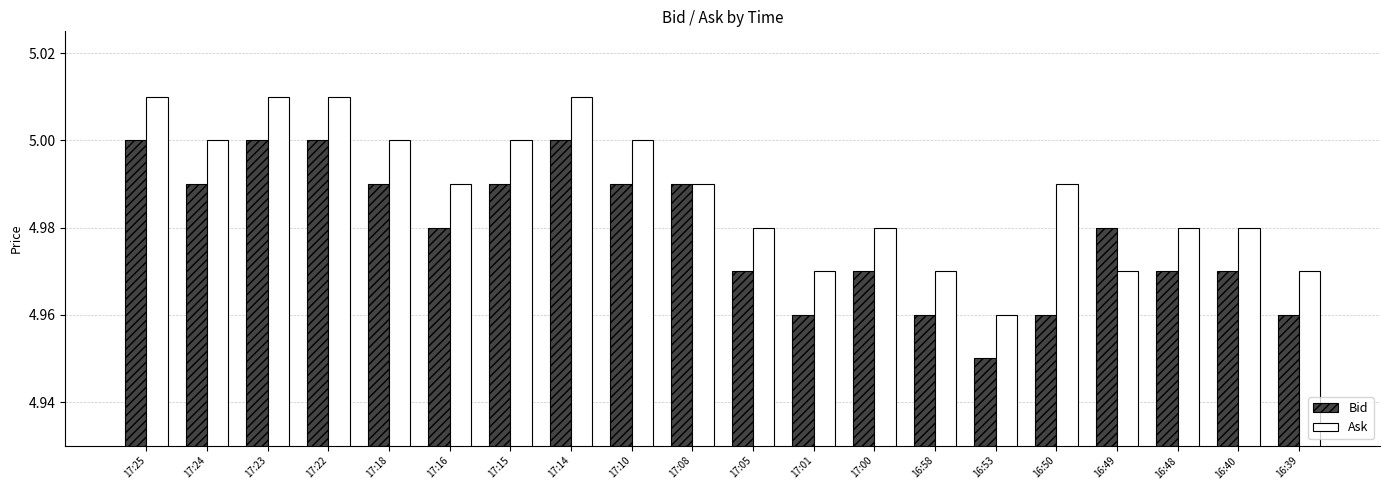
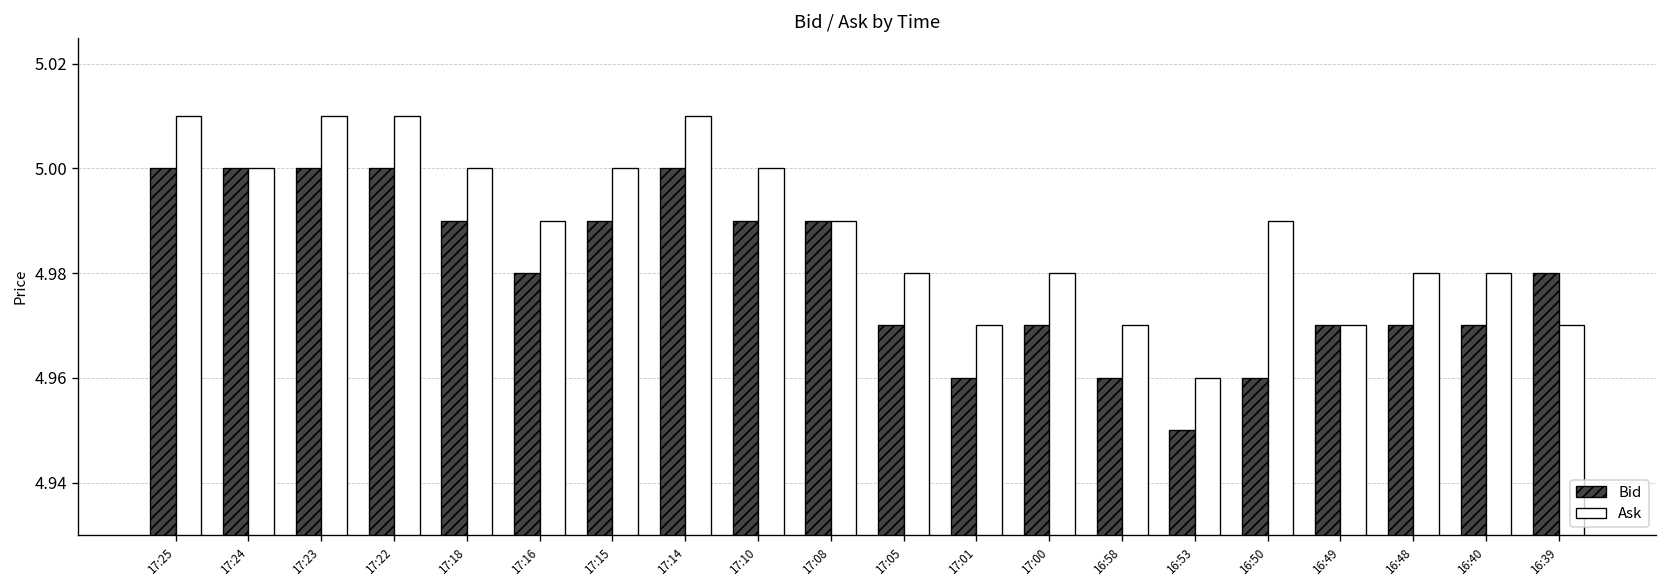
  {
    "Bid": {
      "17:25": 5.00,
-     "17:24": 4.99,
+     "17:24": 5.00,
      "17:23": 5.00,
      "17:22": 5.00,
      "17:18": 4.99,
      "17:16": 4.98,
      "17:15": 4.99,
      "17:14": 5.00,
      "17:10": 4.99,
      "17:08": 4.99,
      "17:05": 4.97,
      "17:01": 4.96,
      "17:00": 4.97,
      "16:58": 4.96,
      "16:53": 4.95,
      "16:50": 4.96,
-     "16:49": 4.98,
+     "16:49": 4.97,
      "16:48": 4.97,
      "16:40": 4.97,
-     "16:39": 4.96
+     "16:39": 4.98
    },
    "Ask": {
      "17:25": 5.01,
      "17:24": 5.00,
      "17:23": 5.01,
      "17:22": 5.01,
      "17:18": 5.00,
      "17:16": 4.99,
      "17:15": 5.00,
      "17:14": 5.01,
      "17:10": 5.00,
      "17:08": 4.99,
      "17:05": 4.98,
      "17:01": 4.97,
      "17:00": 4.98,
      "16:58": 4.97,
      "16:53": 4.96,
      "16:50": 4.99,
      "16:49": 4.97,
      "16:48": 4.98,
      "16:40": 4.98,
      "16:39": 4.97
    }
  }
